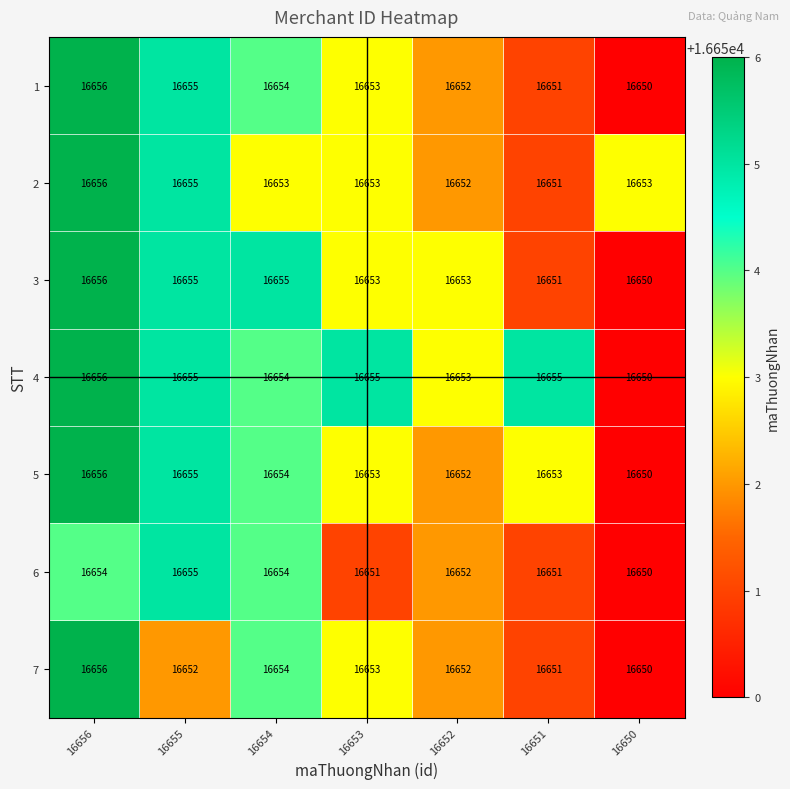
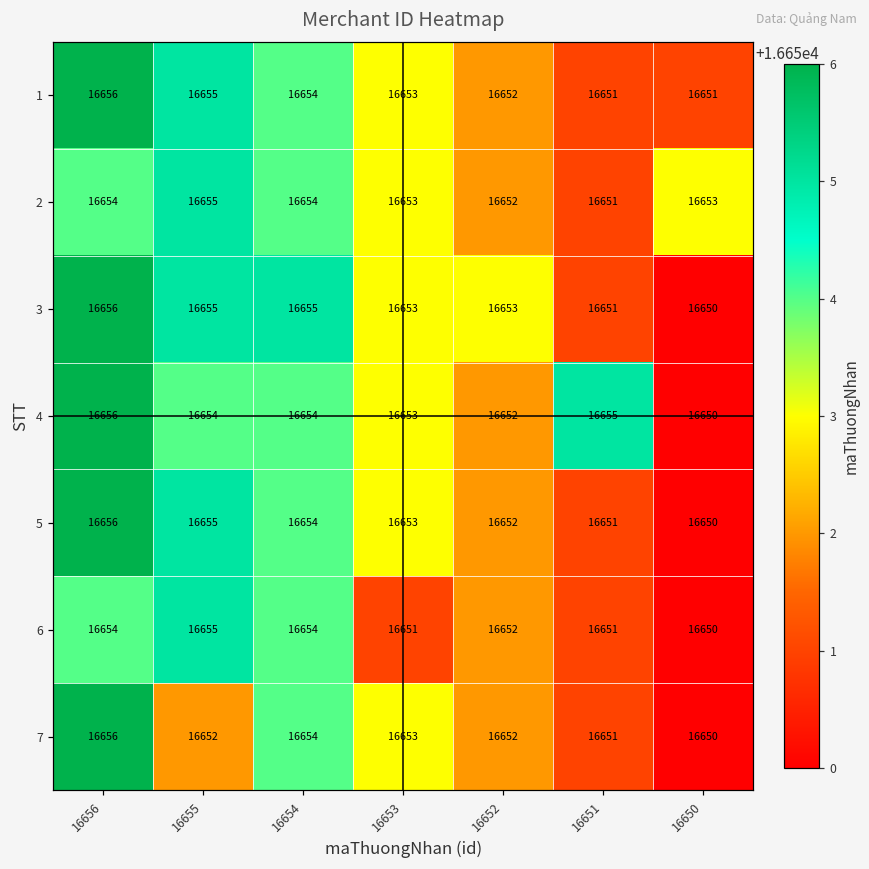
  {
    "1": {
      "16656": 16656,
      "16655": 16655,
      "16654": 16654,
      "16653": 16653,
      "16652": 16652,
      "16651": 16651,
-     "16650": 16650
+     "16650": 16651
    },
    "2": {
-     "16656": 16656,
+     "16656": 16654,
      "16655": 16655,
-     "16654": 16653,
+     "16654": 16654,
      "16653": 16653,
      "16652": 16652,
      "16651": 16651,
      "16650": 16653
    },
    "3": {
      "16656": 16656,
      "16655": 16655,
      "16654": 16655,
      "16653": 16653,
      "16652": 16653,
      "16651": 16651,
      "16650": 16650
    },
    "4": {
      "16656": 16656,
-     "16655": 16655,
+     "16655": 16654,
      "16654": 16654,
-     "16653": 16655,
-     "16652": 16653,
+     "16653": 16653,
+     "16652": 16652,
      "16651": 16655,
      "16650": 16650
    },
    "5": {
      "16656": 16656,
      "16655": 16655,
      "16654": 16654,
      "16653": 16653,
      "16652": 16652,
-     "16651": 16653,
+     "16651": 16651,
      "16650": 16650
    },
    "6": {
      "16656": 16654,
      "16655": 16655,
      "16654": 16654,
      "16653": 16651,
      "16652": 16652,
      "16651": 16651,
      "16650": 16650
    },
    "7": {
      "16656": 16656,
      "16655": 16652,
      "16654": 16654,
      "16653": 16653,
      "16652": 16652,
      "16651": 16651,
      "16650": 16650
    }
  }
